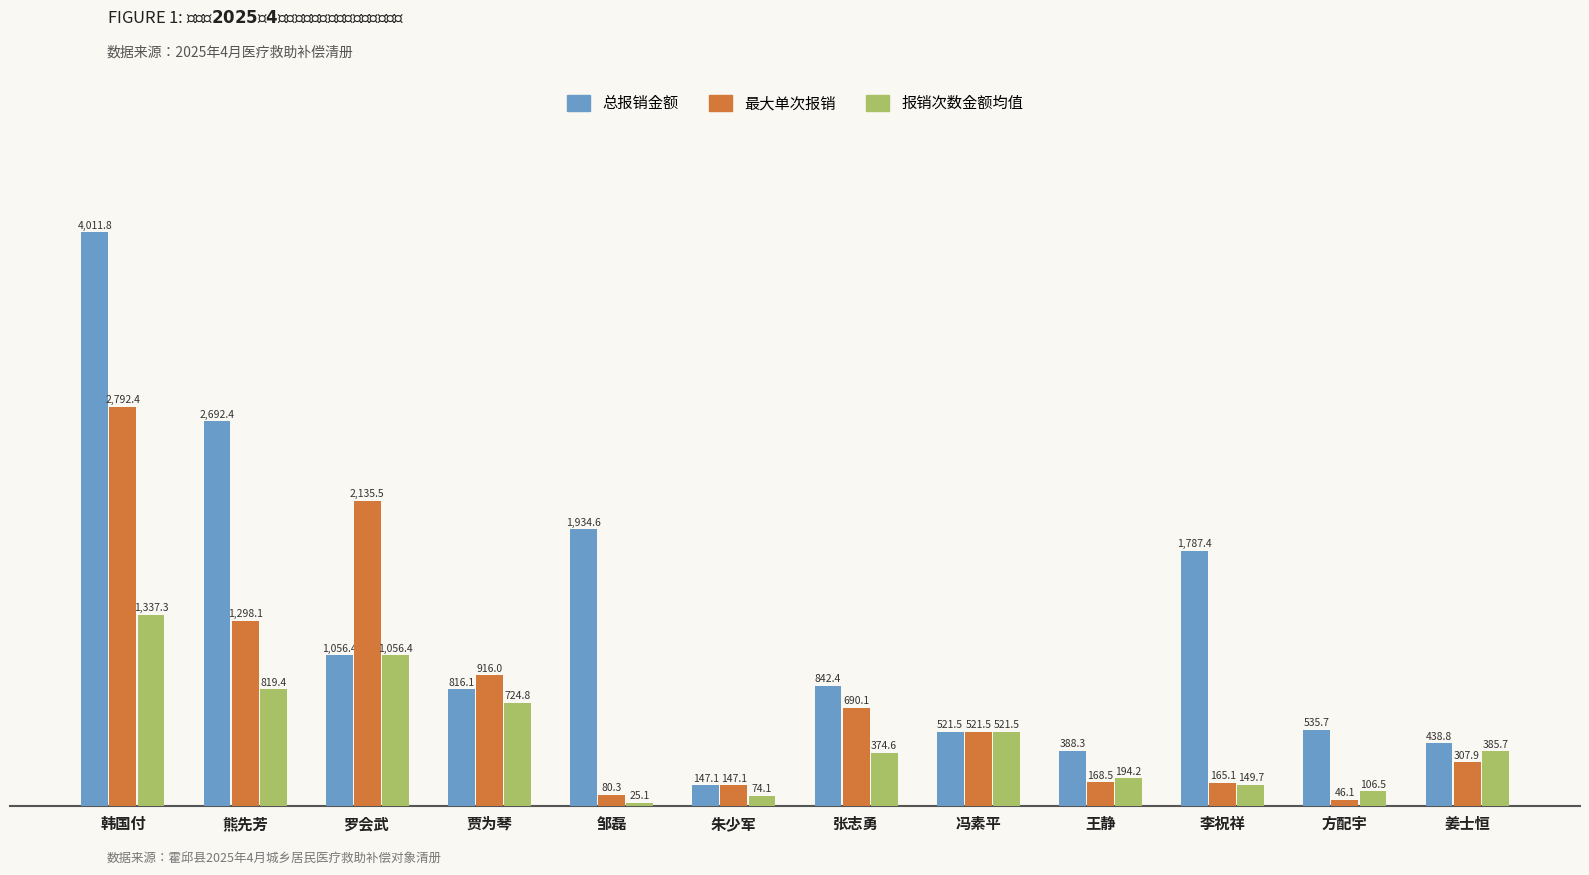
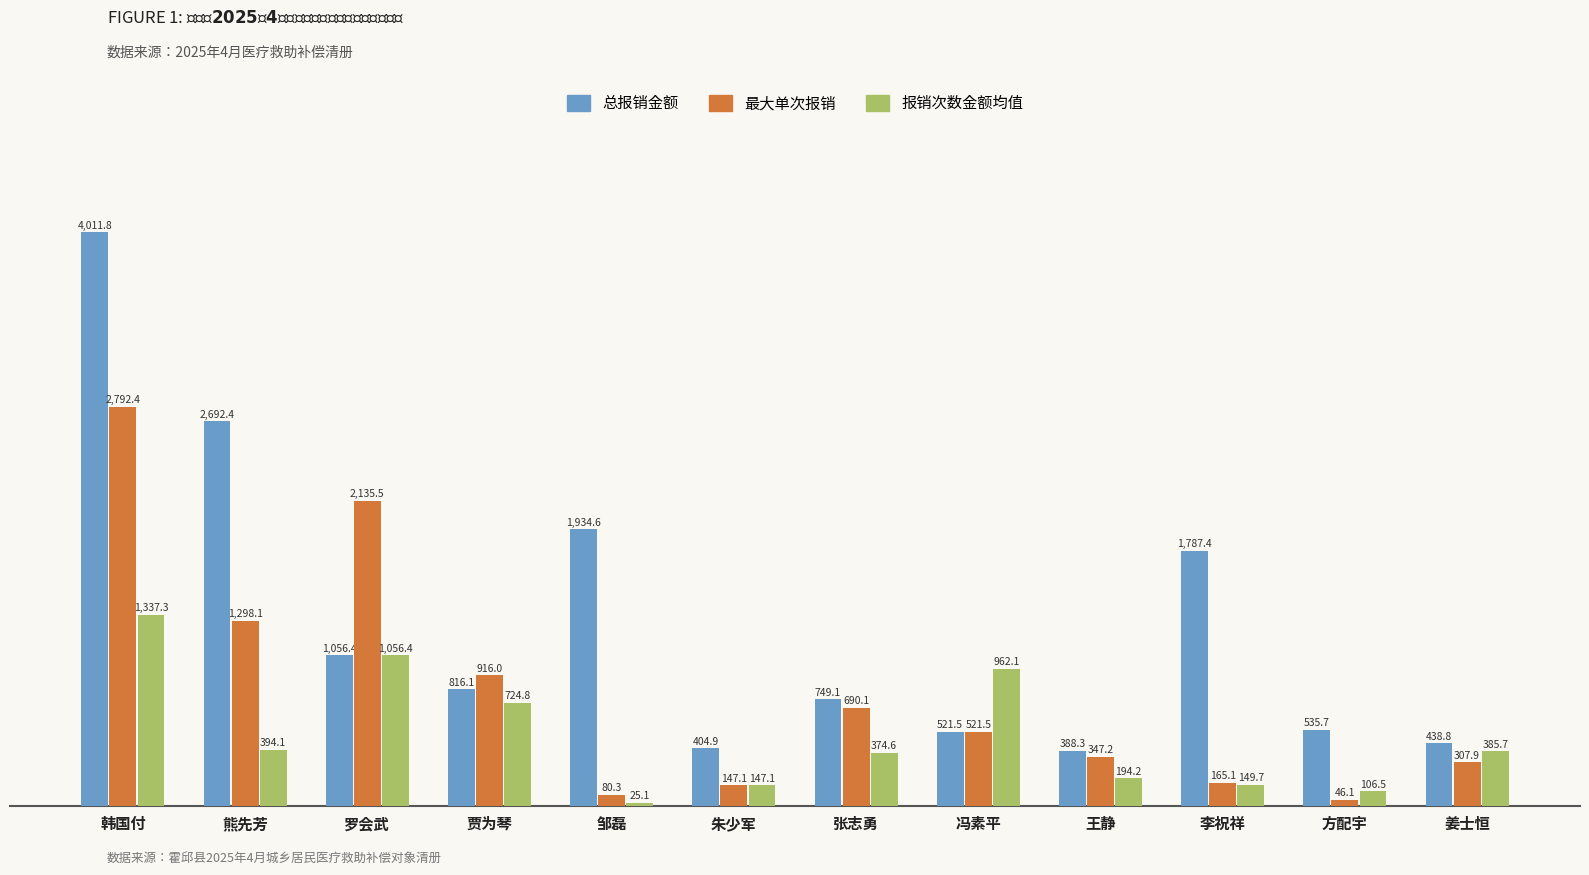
  {
    "总报销金额": {
      "韩国付": "4,011.8",
      "熊先芳": "2,692.4",
      "罗会武": "1,056.4",
      "贾为琴": "816.1",
      "邹磊": "1,934.6",
-     "朱少军": "147.1",
-     "张志勇": "842.4",
+     "朱少军": "404.9",
+     "张志勇": "749.1",
      "冯素平": "521.5",
      "王静": "388.3",
      "李祝祥": "1,787.4",
      "方配宇": "535.7",
      "姜士恒": "438.8"
    },
    "最大单次报销": {
      "韩国付": "2,792.4",
      "熊先芳": "1,298.1",
      "罗会武": "2,135.5",
      "贾为琴": "916.0",
      "邹磊": "80.3",
      "朱少军": "147.1",
      "张志勇": "690.1",
      "冯素平": "521.5",
-     "王静": "168.5",
+     "王静": "347.2",
      "李祝祥": "165.1",
      "方配宇": "46.1",
      "姜士恒": "307.9"
    },
    "报销次数金额均值": {
      "韩国付": "1,337.3",
-     "熊先芳": "819.4",
+     "熊先芳": "394.1",
      "罗会武": "1,056.4",
      "贾为琴": "724.8",
      "邹磊": "25.1",
-     "朱少军": "74.1",
+     "朱少军": "147.1",
      "张志勇": "374.6",
-     "冯素平": "521.5",
+     "冯素平": "962.1",
      "王静": "194.2",
      "李祝祥": "149.7",
      "方配宇": "106.5",
      "姜士恒": "385.7"
    }
  }
